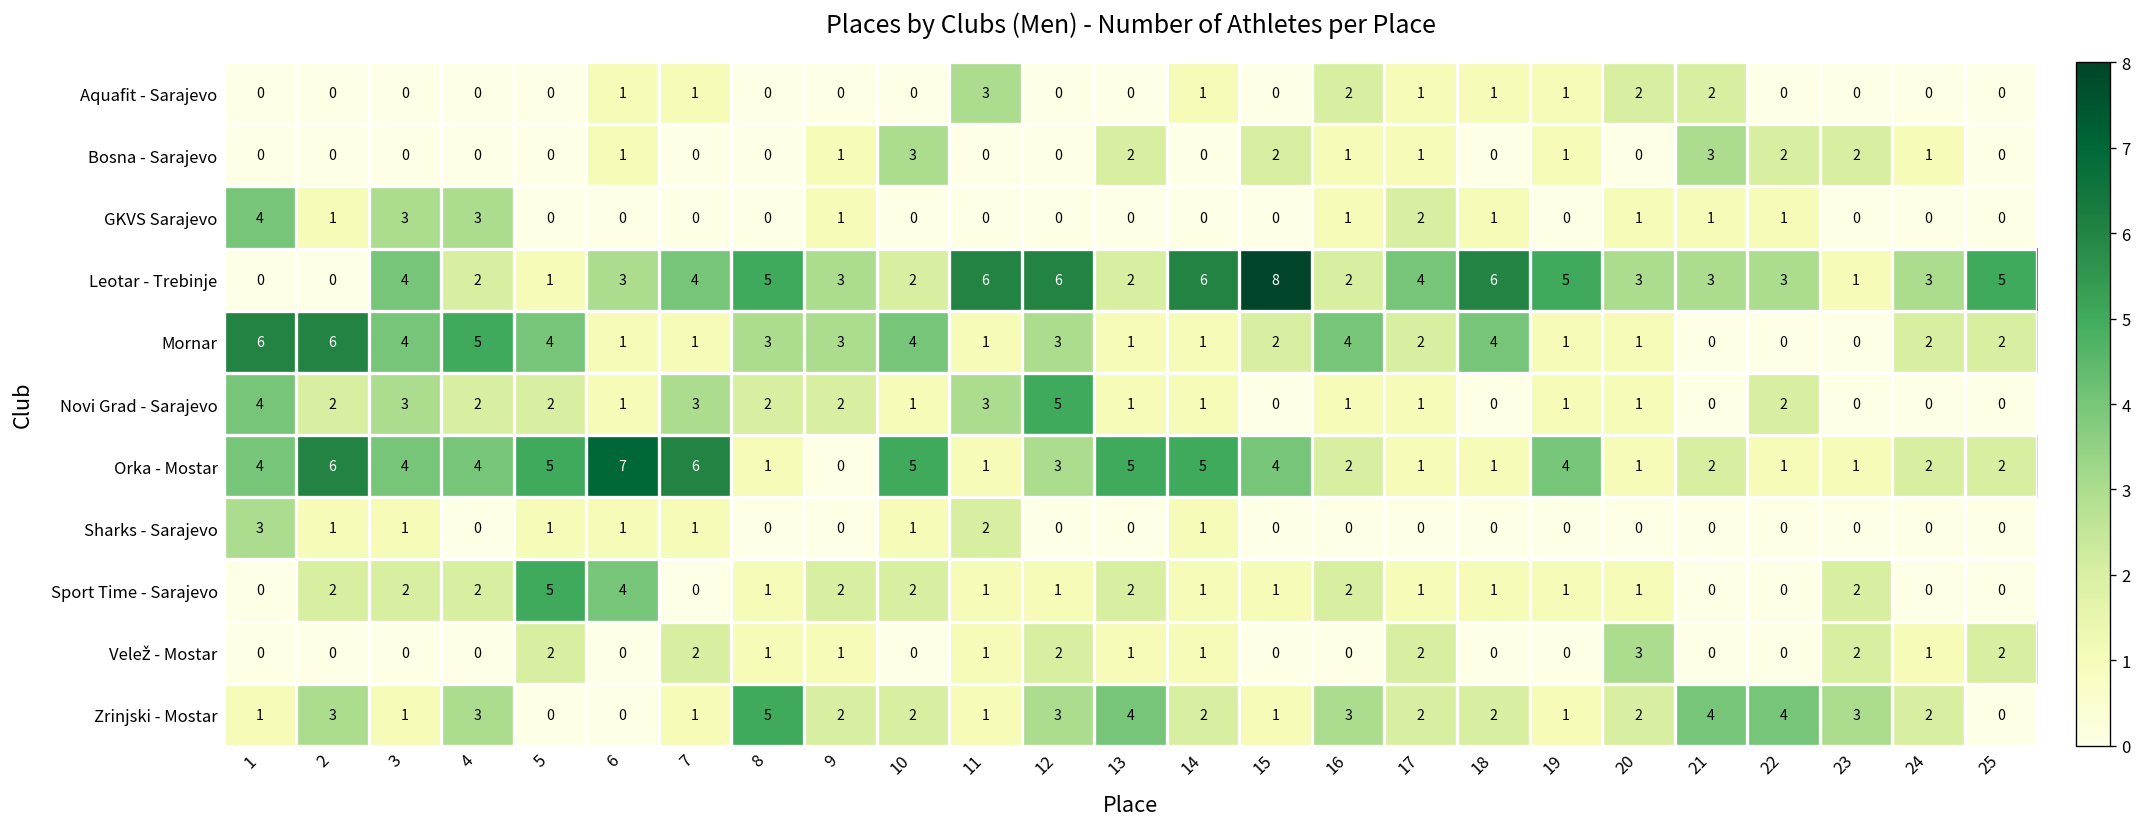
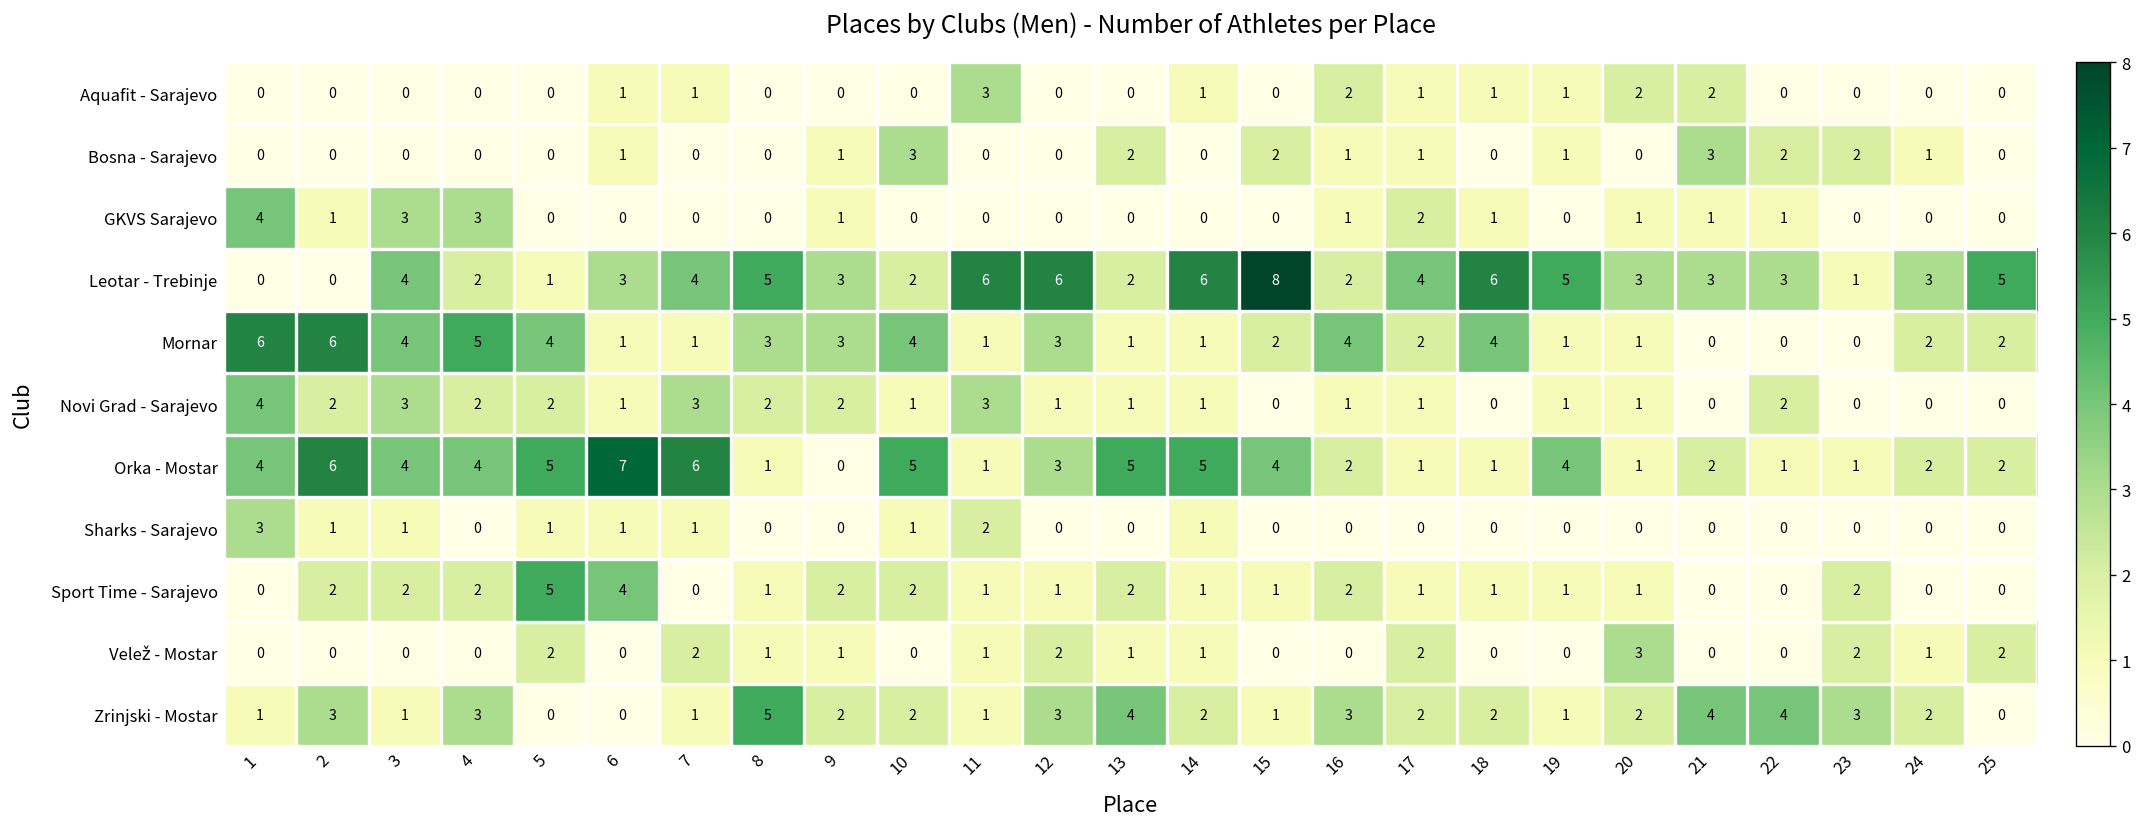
  {
    "Novi Grad - Sarajevo": {
      "1": 4,
      "2": 2,
      "3": 3,
      "4": 2,
      "5": 2,
      "6": 1,
      "7": 3,
      "8": 2,
      "9": 2,
      "10": 1,
      "11": 3,
-     "12": 5,
+     "12": 1,
      "13": 1,
      "14": 1,
      "15": 0,
      "16": 1,
      "17": 1,
      "18": 0,
      "19": 1,
      "20": 1,
      "21": 0,
      "22": 2,
      "23": 0,
      "24": 0,
      "25": 0
    }
  }
